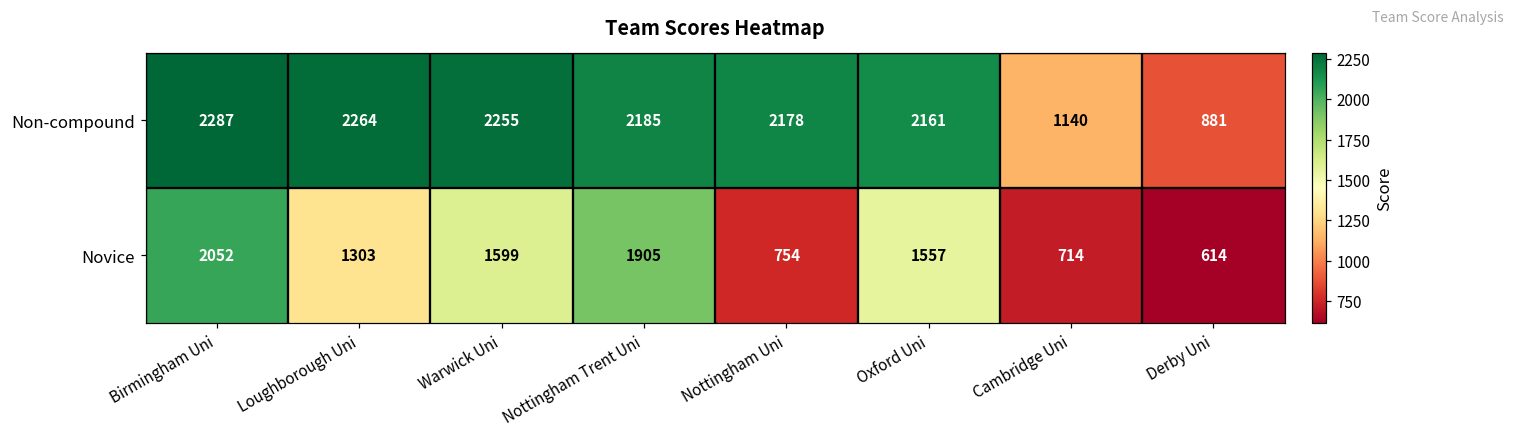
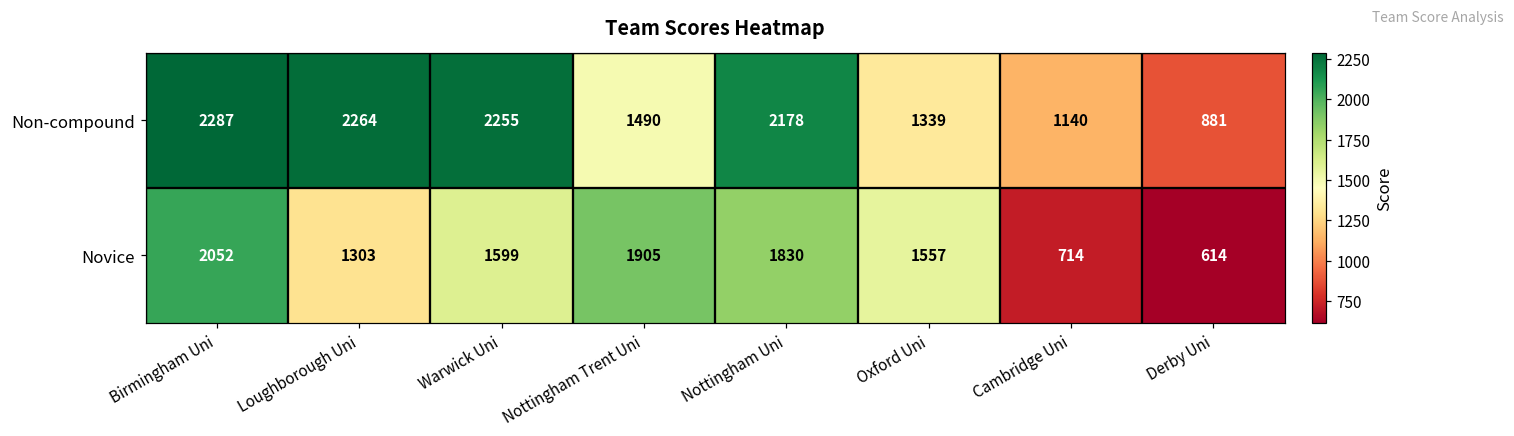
  {
    "Non-compound": {
      "Birmingham Uni": 2287,
      "Loughborough Uni": 2264,
      "Warwick Uni": 2255,
-     "Nottingham Trent Uni": 2185,
+     "Nottingham Trent Uni": 1490,
      "Nottingham Uni": 2178,
-     "Oxford Uni": 2161,
+     "Oxford Uni": 1339,
      "Cambridge Uni": 1140,
      "Derby Uni": 881
    },
    "Novice": {
      "Birmingham Uni": 2052,
      "Loughborough Uni": 1303,
      "Warwick Uni": 1599,
      "Nottingham Trent Uni": 1905,
-     "Nottingham Uni": 754,
+     "Nottingham Uni": 1830,
      "Oxford Uni": 1557,
      "Cambridge Uni": 714,
      "Derby Uni": 614
    }
  }
